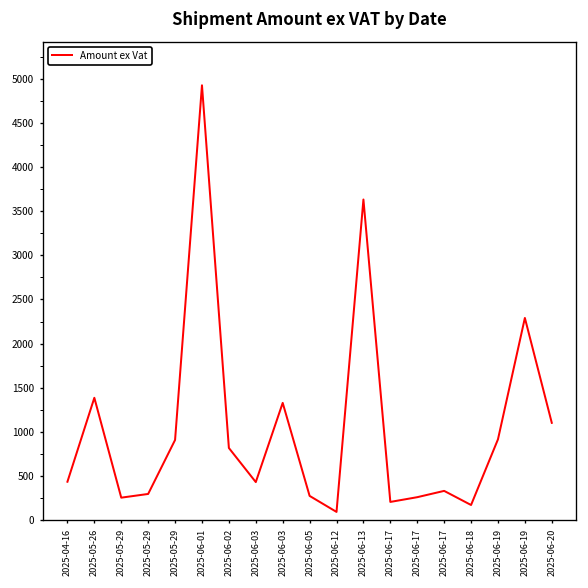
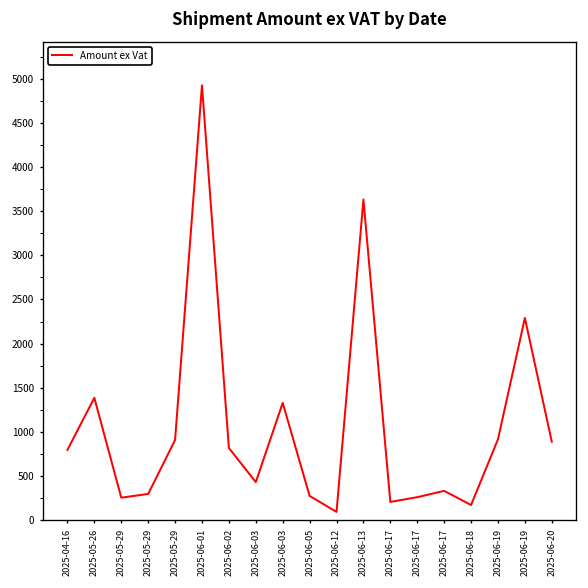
  {
-   "2025-04-16": 400,
+   "2025-04-16": 800,
    "2025-05-26": 1400,
    "2025-06-01": 4900,
    "2025-06-02": 800,
    "2025-06-05": 300,
    "2025-06-12": 100,
    "2025-06-13": 3600,
    "2025-06-18": 200,
-   "2025-06-20": 1100
+   "2025-06-20": 900
  }
